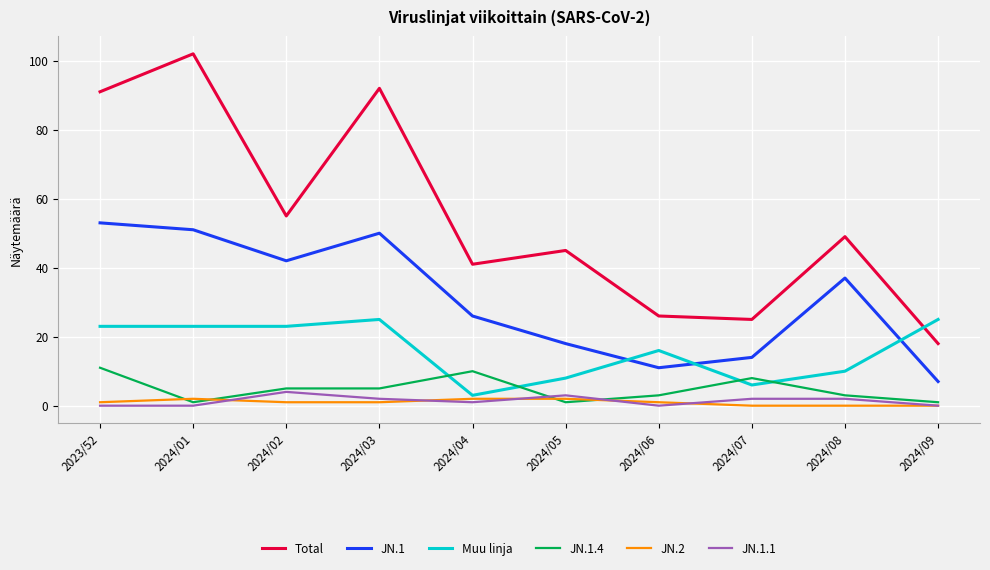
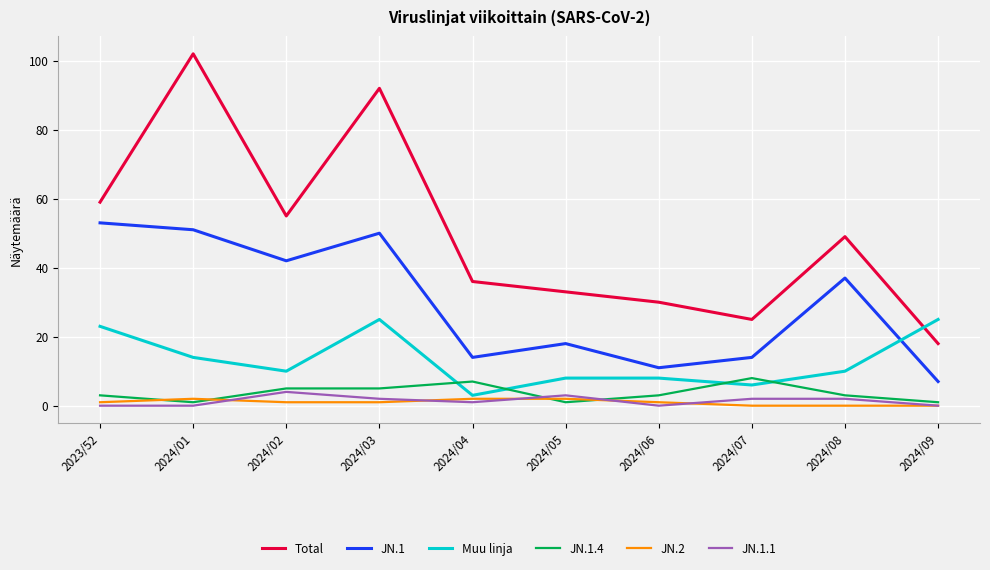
  {
    "Total": {
-     "2023/52": 91,
+     "2023/52": 59,
      "2024/01": 102,
      "2024/02": 55,
      "2024/03": 92,
-     "2024/04": 41,
-     "2024/05": 45,
-     "2024/06": 26,
+     "2024/04": 36,
+     "2024/05": 33,
+     "2024/06": 30,
      "2024/07": 25,
      "2024/08": 49,
      "2024/09": 18
    },
    "JN.1": {
      "2023/52": 53,
      "2024/01": 51,
      "2024/02": 42,
      "2024/03": 50,
-     "2024/04": 26,
+     "2024/04": 14,
      "2024/05": 18,
      "2024/06": 11,
      "2024/07": 14,
      "2024/08": 37,
      "2024/09": 7
    },
    "Muu linja": {
      "2023/52": 23,
-     "2024/01": 23,
-     "2024/02": 23,
+     "2024/01": 14,
+     "2024/02": 10,
      "2024/03": 25,
      "2024/04": 3,
      "2024/05": 8,
-     "2024/06": 16,
+     "2024/06": 8,
      "2024/07": 6,
      "2024/08": 10,
      "2024/09": 25
    },
    "JN.1.4": {
-     "2023/52": 11,
+     "2023/52": 3,
      "2024/01": 1,
      "2024/02": 5,
      "2024/03": 5,
-     "2024/04": 10,
+     "2024/04": 7,
      "2024/05": 1,
      "2024/06": 3,
      "2024/07": 8,
      "2024/08": 3,
      "2024/09": 1
    },
    "JN.2": {
      "2023/52": 1,
      "2024/01": 2,
      "2024/02": 1,
      "2024/03": 1,
      "2024/04": 2,
      "2024/05": 2,
      "2024/06": 1,
      "2024/07": 0,
      "2024/08": 0
    },
    "JN.1.1": {
      "2023/52": 0,
      "2024/01": 0,
      "2024/02": 4,
      "2024/03": 2,
      "2024/04": 1,
      "2024/05": 3,
      "2024/06": 0,
      "2024/07": 2,
      "2024/08": 2
    }
  }
